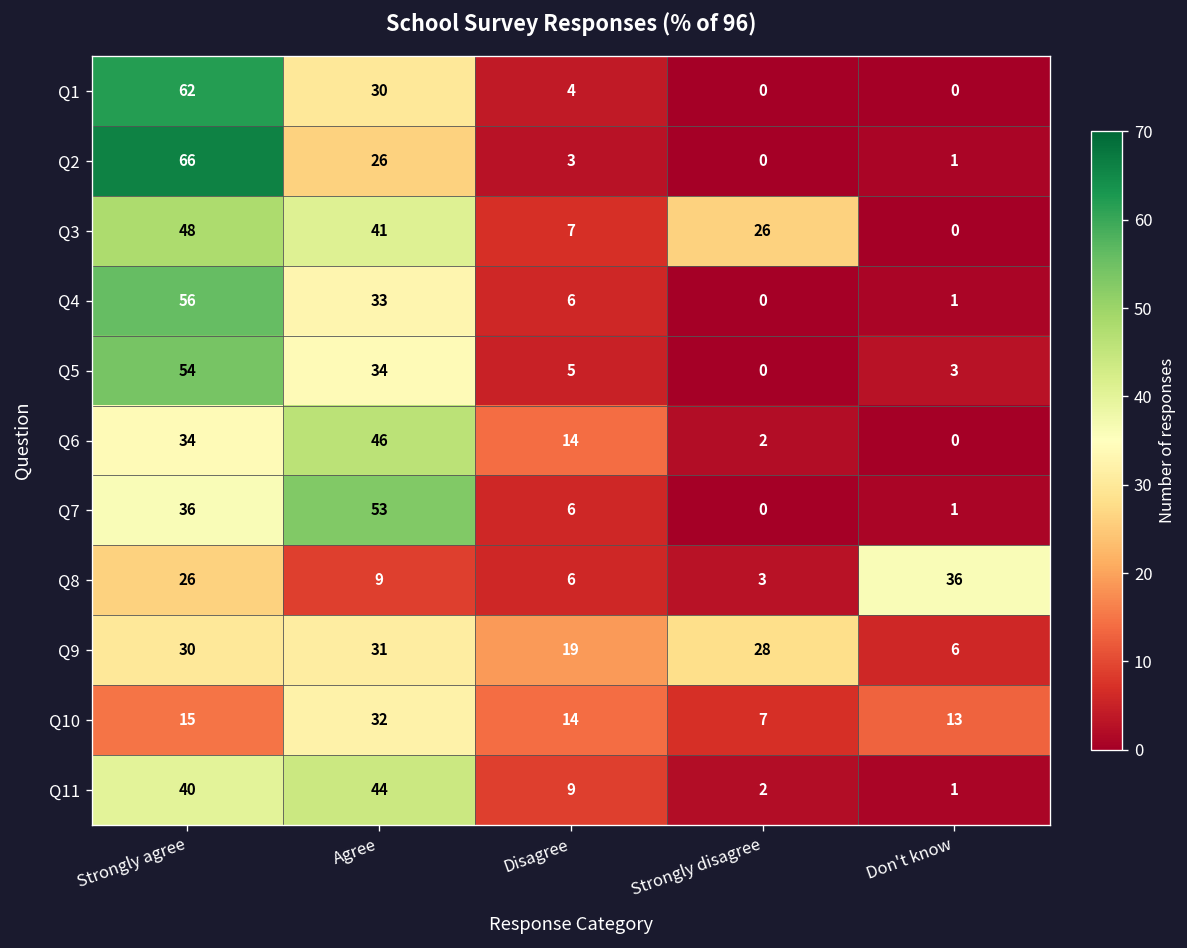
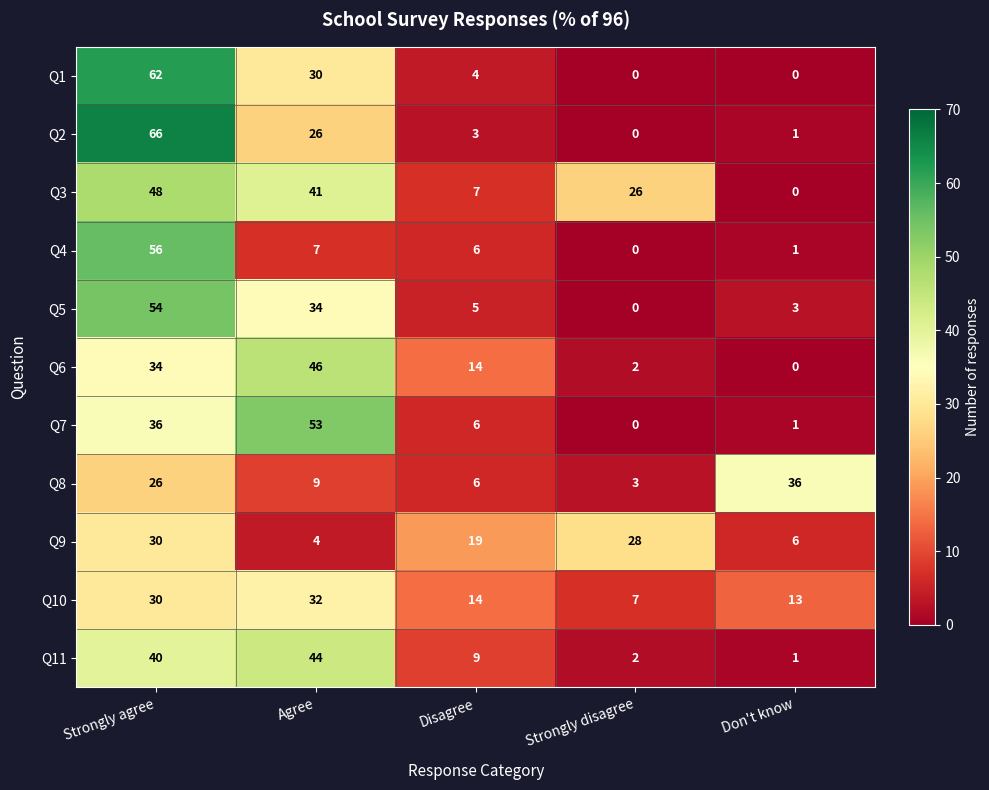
  {
    "Q1": {
      "Strongly agree": 62,
      "Agree": 30,
      "Disagree": 4,
      "Strongly disagree": 0,
      "Don't know": 0
    },
    "Q2": {
      "Strongly agree": 66,
      "Agree": 26,
      "Disagree": 3,
      "Strongly disagree": 0,
      "Don't know": 1
    },
    "Q3": {
      "Strongly agree": 48,
      "Agree": 41,
      "Disagree": 7,
      "Strongly disagree": 26,
      "Don't know": 0
    },
    "Q4": {
      "Strongly agree": 56,
-     "Agree": 33,
+     "Agree": 7,
      "Disagree": 6,
      "Strongly disagree": 0,
      "Don't know": 1
    },
    "Q5": {
      "Strongly agree": 54,
      "Agree": 34,
      "Disagree": 5,
      "Strongly disagree": 0,
      "Don't know": 3
    },
    "Q6": {
      "Strongly agree": 34,
      "Agree": 46,
      "Disagree": 14,
      "Strongly disagree": 2,
      "Don't know": 0
    },
    "Q7": {
      "Strongly agree": 36,
      "Agree": 53,
      "Disagree": 6,
      "Strongly disagree": 0,
      "Don't know": 1
    },
    "Q8": {
      "Strongly agree": 26,
      "Agree": 9,
      "Disagree": 6,
      "Strongly disagree": 3,
      "Don't know": 36
    },
    "Q9": {
      "Strongly agree": 30,
-     "Agree": 31,
+     "Agree": 4,
      "Disagree": 19,
      "Strongly disagree": 28,
      "Don't know": 6
    },
    "Q10": {
-     "Strongly agree": 15,
+     "Strongly agree": 30,
      "Agree": 32,
      "Disagree": 14,
      "Strongly disagree": 7,
      "Don't know": 13
    },
    "Q11": {
      "Strongly agree": 40,
      "Agree": 44,
      "Disagree": 9,
      "Strongly disagree": 2,
      "Don't know": 1
    }
  }
